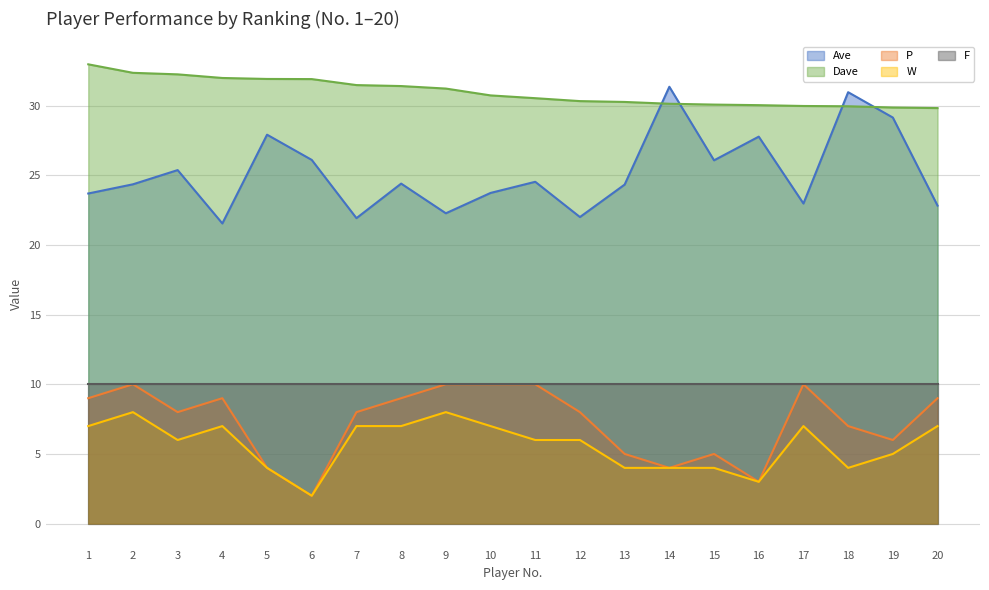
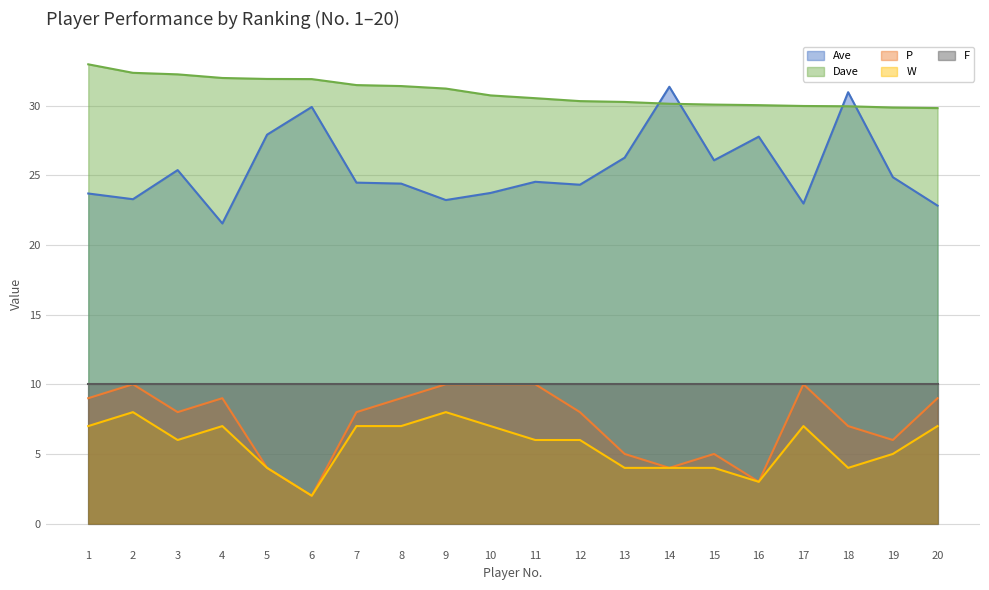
  {
    "Ave": {
      "1": 23.7,
-     "2": 24.4,
+     "2": 23.3,
      "3": 25.4,
      "4": 21.5,
      "5": 27.9,
-     "6": 26.1,
-     "7": 21.9,
+     "6": 29.9,
+     "7": 24.5,
      "8": 24.4,
-     "9": 22.3,
+     "9": 23.2,
      "10": 23.7,
      "11": 24.5,
-     "12": 22.0,
-     "13": 24.3,
+     "12": 24.3,
+     "13": 26.3,
      "14": 31.4,
      "15": 26.1,
      "16": 27.8,
      "17": 23.0,
      "18": 31.0,
-     "19": 29.1,
+     "19": 24.9,
      "20": 22.8
    }
  }
